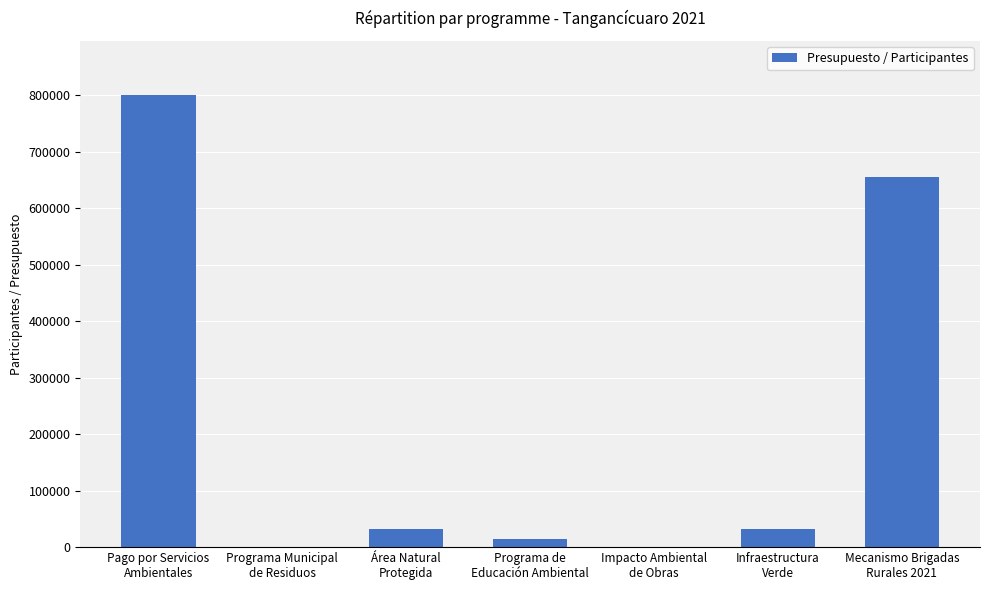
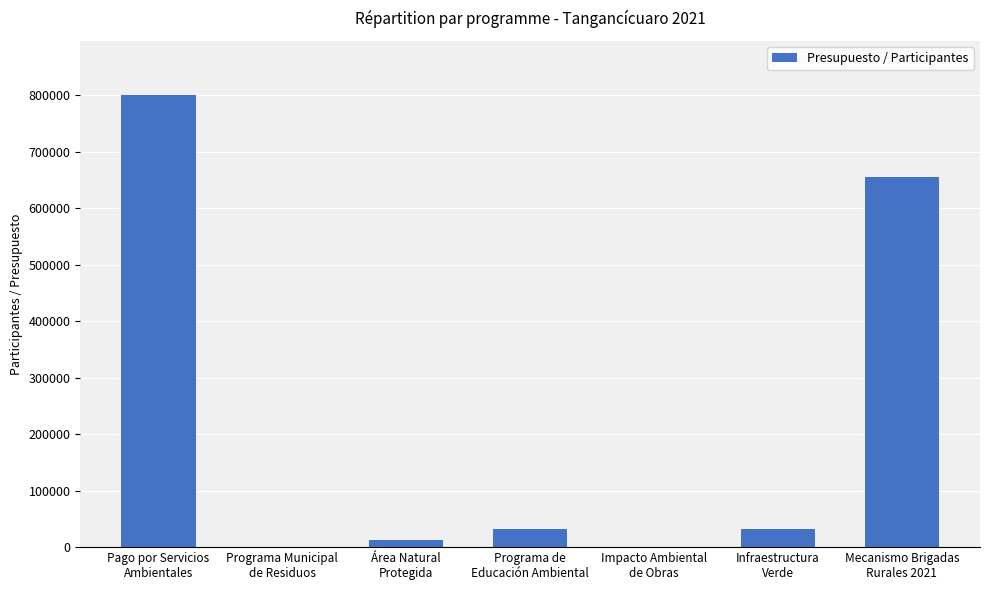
  {
    "Pago por Servicios Ambientales": 800000,
-   "Área Natural Protegida": 30000,
-   "Programa de Educación Ambiental": 10000,
+   "Área Natural Protegida": 10000,
+   "Programa de Educación Ambiental": 30000,
    "Impacto Ambiental de Obras": 0,
    "Infraestructura Verde": 30000,
    "Mecanismo Brigadas Rurales 2021": 660000
  }
